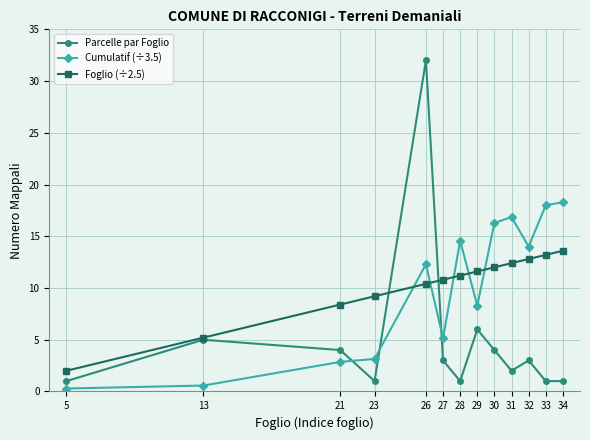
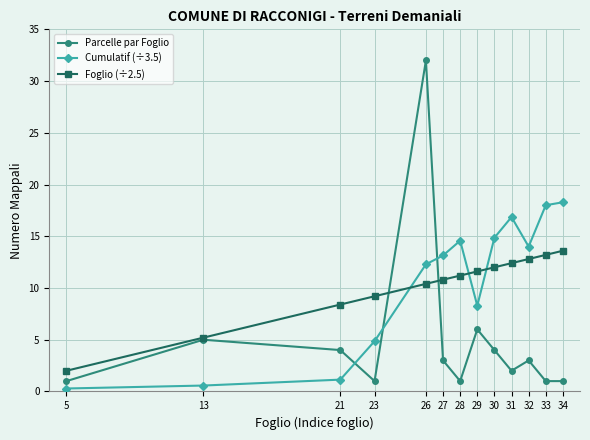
  {
    "Cumulatif (÷3.5)": {
      "5": 0.3,
      "13": 0.6,
-     "21": 2.9,
-     "23": 3.1,
+     "21": 1.1,
+     "23": 4.9,
      "26": 12.3,
-     "27": 5.1,
+     "27": 13.1,
      "28": 14.6,
      "29": 8.3,
-     "30": 16.3,
+     "30": 14.9,
      "31": 16.9,
      "32": 14.0,
      "33": 18.0,
      "34": 18.3
    }
  }
